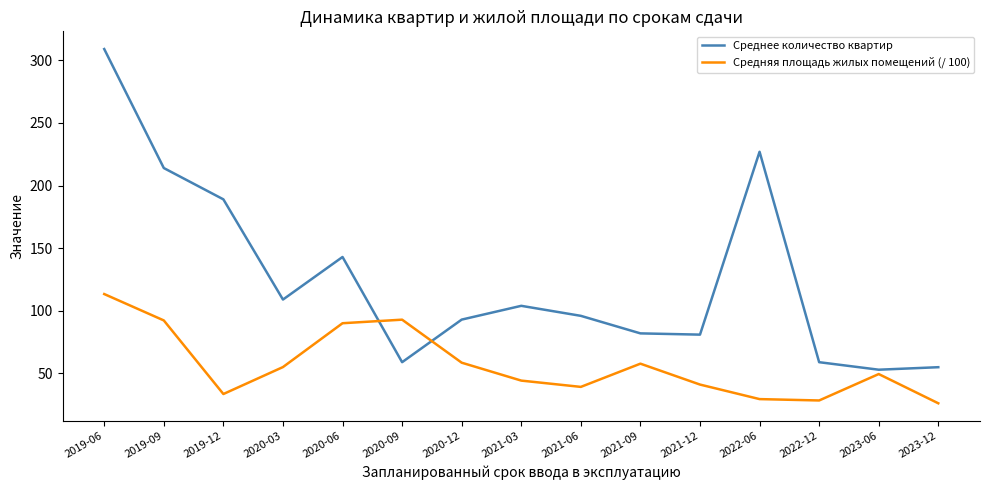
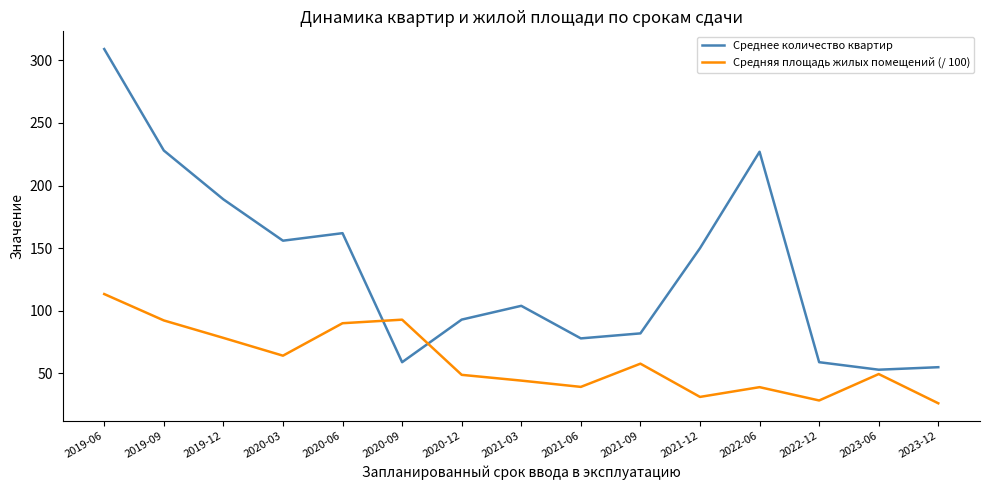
  {
    "Среднее количество квартир": {
      "2019-06": 309,
-     "2019-09": 214,
+     "2019-09": 228,
      "2019-12": 189,
-     "2020-03": 109,
-     "2020-06": 143,
+     "2020-03": 156,
+     "2020-06": 162,
      "2020-09": 59,
      "2020-12": 93,
      "2021-03": 104,
-     "2021-06": 96,
+     "2021-06": 78,
      "2021-09": 82,
-     "2021-12": 81,
+     "2021-12": 150,
      "2022-06": 227,
      "2022-12": 59,
      "2023-06": 53,
      "2023-12": 55
    },
    "Средняя площадь жилых помещений (/ 100)": {
      "2019-06": 113,
      "2019-09": 92,
-     "2019-12": 34,
-     "2020-03": 55,
+     "2019-12": 78,
+     "2020-03": 64,
      "2020-06": 90,
      "2020-09": 93,
-     "2020-12": 59,
+     "2020-12": 49,
      "2021-03": 44,
      "2021-06": 39,
      "2021-09": 58,
-     "2021-12": 41,
-     "2022-06": 30,
+     "2021-12": 31,
+     "2022-06": 39,
      "2022-12": 28,
      "2023-06": 50,
      "2023-12": 26
    }
  }
